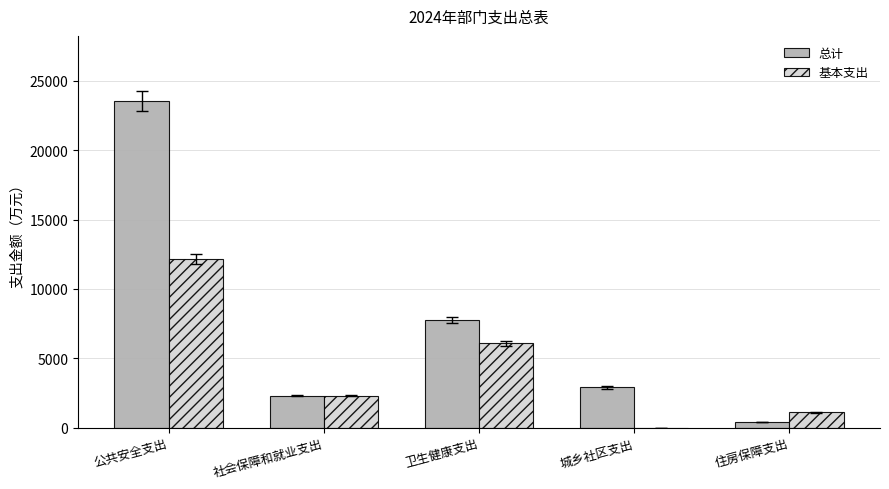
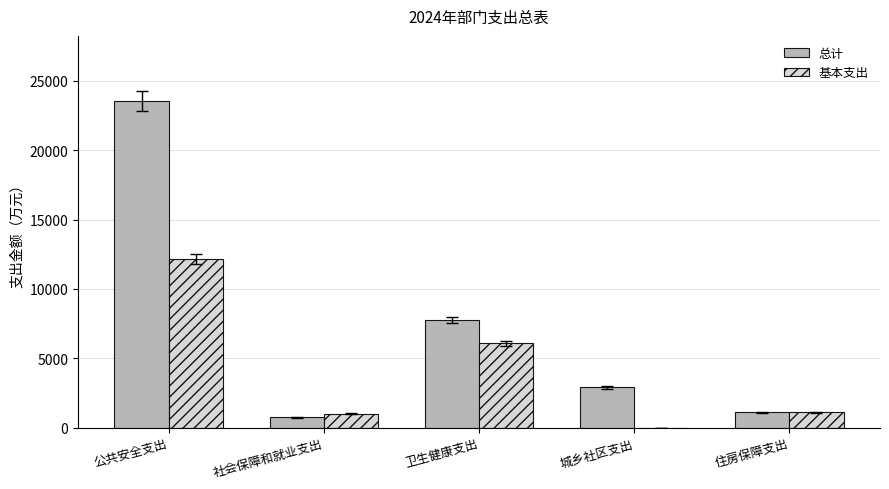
  {
    "总计": {
      "公共安全支出": 23500,
-     "社会保障和就业支出": 2300,
+     "社会保障和就业支出": 700,
      "卫生健康支出": 7700,
      "城乡社区支出": 2900,
-     "住房保障支出": 400
+     "住房保障支出": 1100
    },
    "基本支出": {
      "公共安全支出": 12100,
-     "社会保障和就业支出": 2300,
+     "社会保障和就业支出": 1000,
      "卫生健康支出": 6100,
      "城乡社区支出": 0,
      "住房保障支出": 1100
    }
  }
